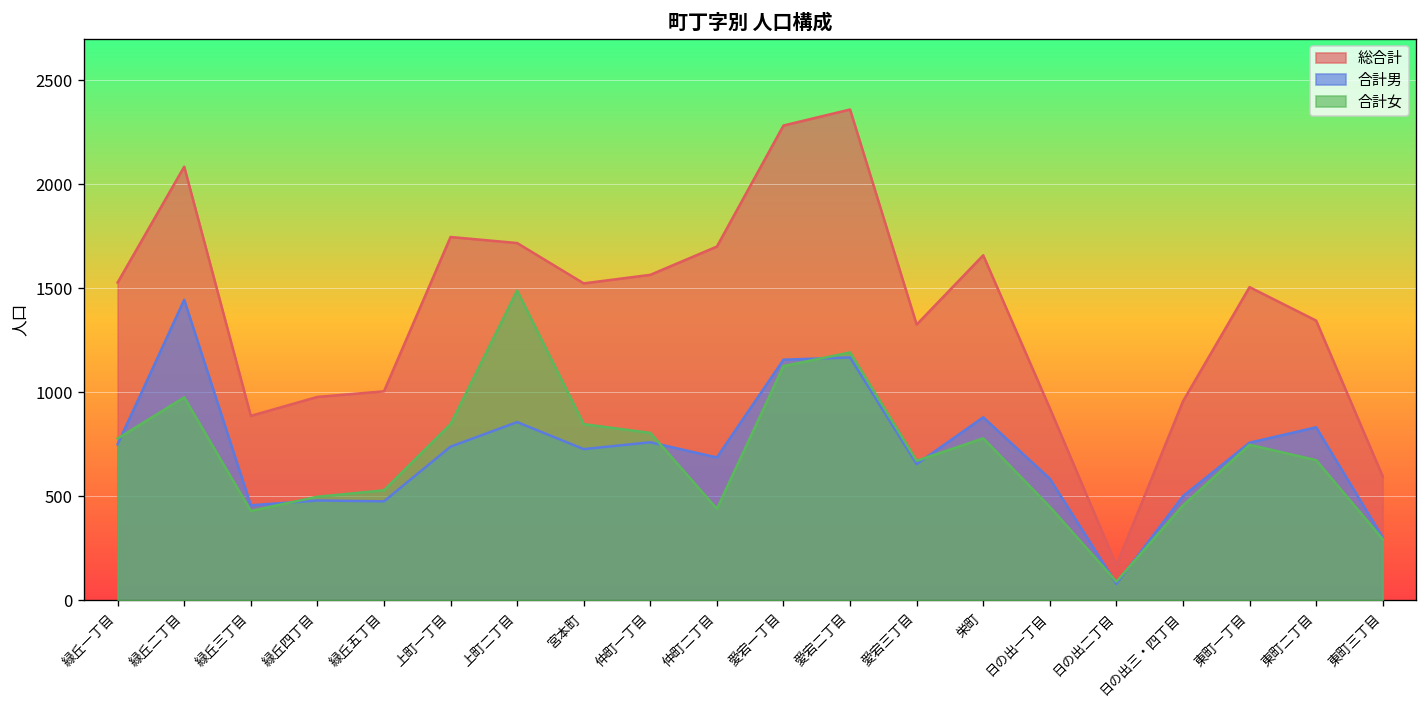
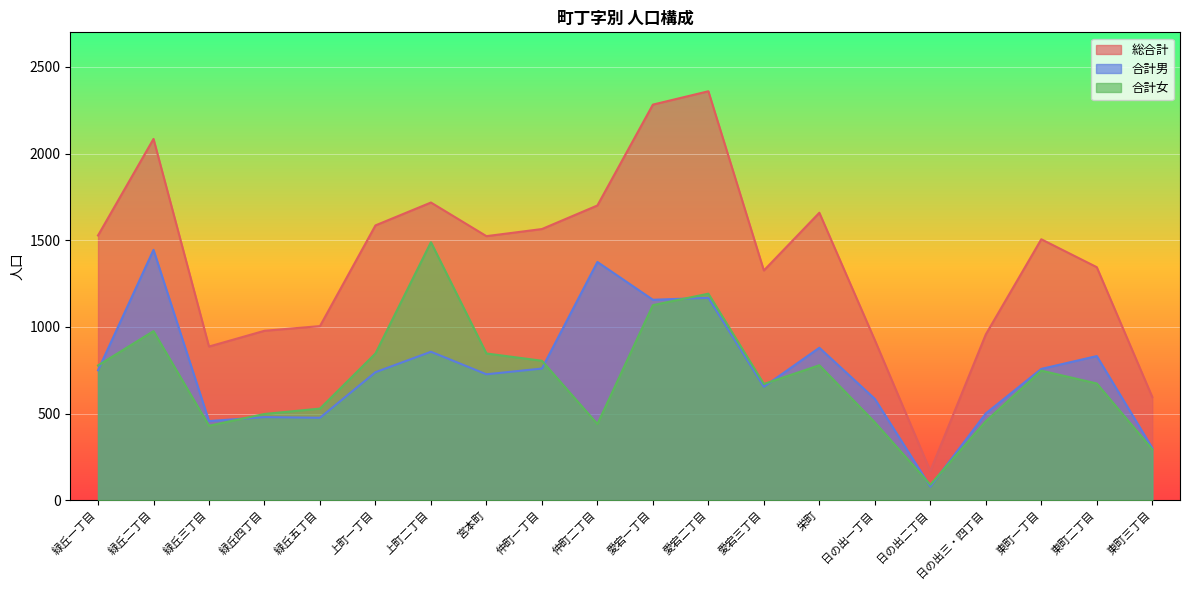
  {
    "総合計": {
      "緑丘一丁目": 1530,
      "緑丘二丁目": 2090,
      "緑丘三丁目": 890,
      "緑丘四丁目": 980,
      "緑丘五丁目": 1010,
-     "上町一丁目": 1750,
+     "上町一丁目": 1590,
      "上町二丁目": 1720,
      "宮本町": 1520,
      "仲町一丁目": 1570,
      "仲町二丁目": 1700,
      "愛宕一丁目": 2280,
      "愛宕二丁目": 2360,
      "愛宕三丁目": 1330,
      "栄町": 1660,
      "日の出一丁目": 920,
      "日の出二丁目": 170,
      "日の出三・四丁目": 960,
      "東町一丁目": 1510,
      "東町二丁目": 1350,
      "東町三丁目": 600
    },
    "合計男": {
      "緑丘一丁目": 750,
      "緑丘二丁目": 1450,
      "緑丘三丁目": 460,
      "緑丘四丁目": 480,
      "緑丘五丁目": 480,
      "上町一丁目": 740,
      "上町二丁目": 860,
      "宮本町": 730,
      "仲町一丁目": 760,
-     "仲町二丁目": 690,
+     "仲町二丁目": 1380,
      "愛宕一丁目": 1160,
      "愛宕二丁目": 1170,
      "愛宕三丁目": 660,
      "栄町": 880,
      "日の出一丁目": 590,
      "日の出三・四丁目": 500,
      "東町二丁目": 830
    },
    "合計女": {
      "緑丘一丁目": 780,
      "緑丘二丁目": 980,
      "緑丘三丁目": 430,
      "緑丘四丁目": 500,
      "緑丘五丁目": 530,
      "上町一丁目": 850,
      "上町二丁目": 1490,
      "宮本町": 850,
      "仲町一丁目": 810,
      "仲町二丁目": 440,
      "愛宕一丁目": 1130,
      "愛宕二丁目": 1190,
      "愛宕三丁目": 670,
      "栄町": 780,
      "日の出一丁目": 450,
      "日の出三・四丁目": 460,
      "東町二丁目": 670
    }
  }
